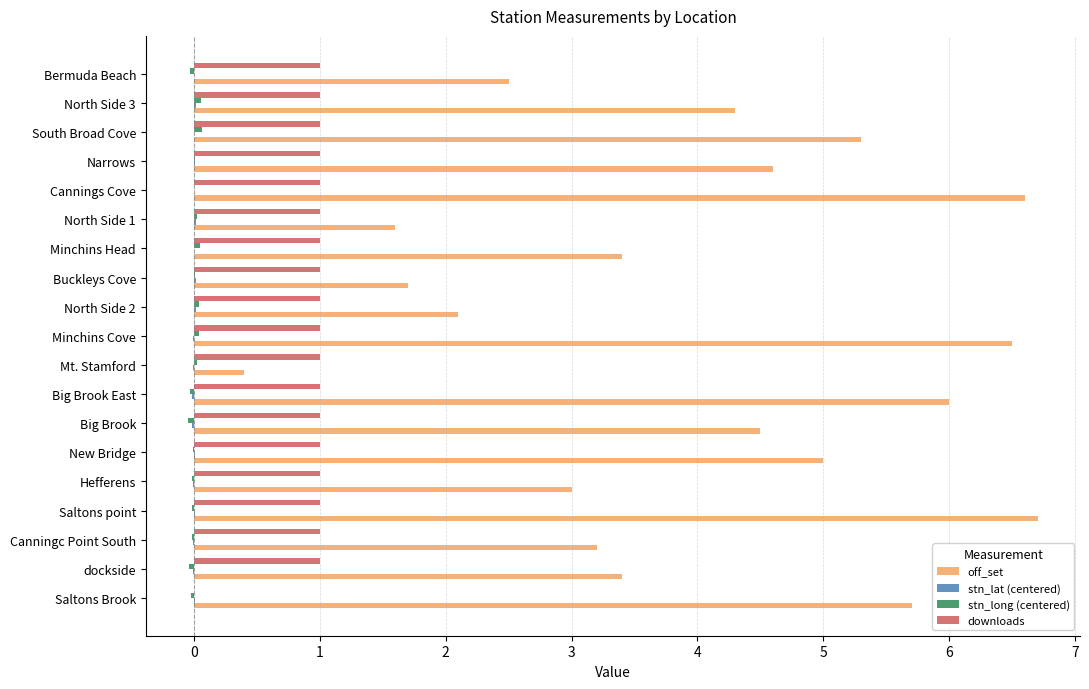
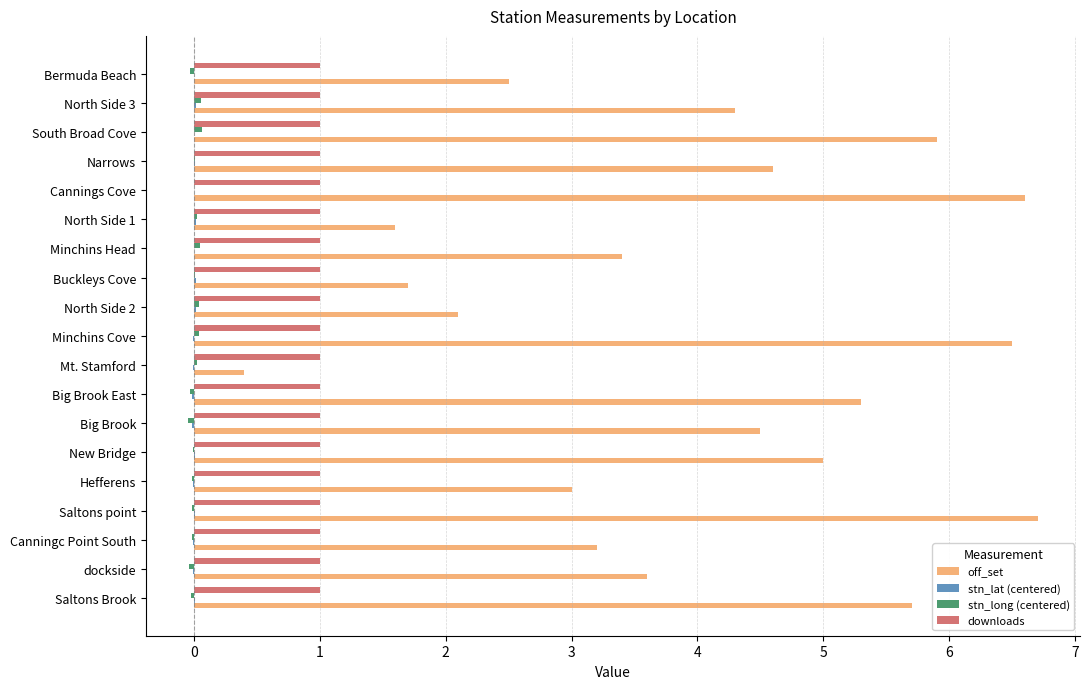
  {
    "off_set": {
      "Bermuda Beach": 2.5,
      "North Side 3": 4.3,
-     "South Broad Cove": 5.3,
+     "South Broad Cove": 5.9,
      "Narrows": 4.6,
      "Cannings Cove": 6.6,
      "North Side 1": 1.6,
      "Minchins Head": 3.4,
      "Buckleys Cove": 1.7,
      "North Side 2": 2.1,
      "Minchins Cove": 6.5,
      "Mt. Stamford": 0.4,
-     "Big Brook East": 6.0,
+     "Big Brook East": 5.3,
      "Big Brook": 4.5,
      "New Bridge": 5.0,
      "Hefferens": 3.0,
      "Saltons point": 6.7,
      "Canningc Point South": 3.2,
-     "dockside": 3.4,
+     "dockside": 3.6,
      "Saltons Brook": 5.7
    },
    "stn_long (centered)": {
      "Bermuda Beach": -0.03,
      "North Side 3": 0.06,
      "South Broad Cove": 0.07,
      "North Side 1": 0.03,
      "Minchins Head": 0.05,
      "North Side 2": 0.05,
      "Minchins Cove": 0.04,
      "Mt. Stamford": 0.03,
      "Big Brook East": -0.03,
      "Big Brook": -0.04,
      "dockside": -0.04,
      "Saltons Brook": -0.03
    },
    "downloads": {
      "Bermuda Beach": 1,
      "North Side 3": 1,
      "South Broad Cove": 1,
      "Narrows": 1,
      "Cannings Cove": 1,
      "North Side 1": 1,
      "Minchins Head": 1,
      "Buckleys Cove": 1,
      "North Side 2": 1,
      "Minchins Cove": 1,
      "Mt. Stamford": 1,
      "Big Brook East": 1,
      "Big Brook": 1,
      "New Bridge": 1,
      "Hefferens": 1,
      "Saltons point": 1,
      "Canningc Point South": 1,
      "dockside": 1,
-     "Saltons Brook": 0
+     "Saltons Brook": 1
    }
  }
